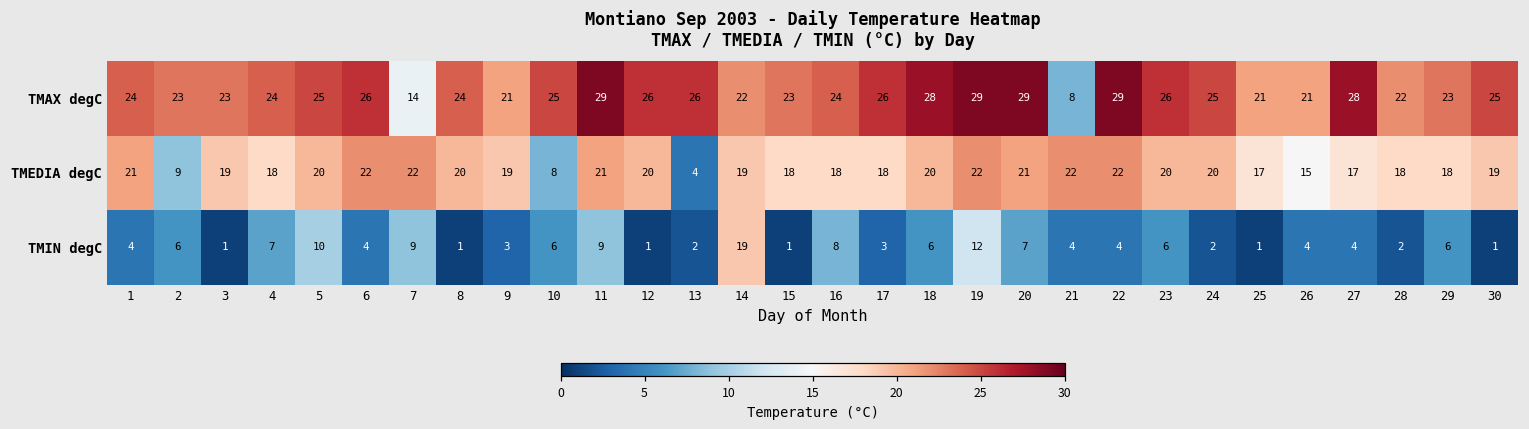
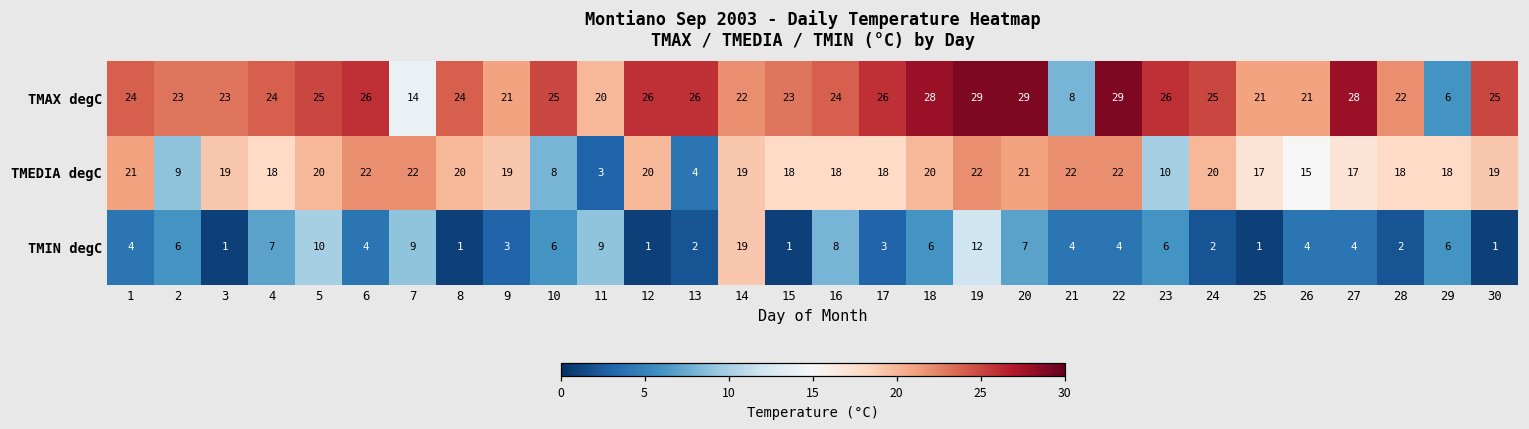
  {
    "TMAX degC": {
      "1": 24,
      "2": 23,
      "3": 23,
      "4": 24,
      "5": 25,
      "6": 26,
      "7": 14,
      "8": 24,
      "9": 21,
      "10": 25,
-     "11": 29,
+     "11": 20,
      "12": 26,
      "13": 26,
      "14": 22,
      "15": 23,
      "16": 24,
      "17": 26,
      "18": 28,
      "19": 29,
      "20": 29,
      "21": 8,
      "22": 29,
      "23": 26,
      "24": 25,
      "25": 21,
      "26": 21,
      "27": 28,
      "28": 22,
-     "29": 23,
+     "29": 6,
      "30": 25
    },
    "TMEDIA degC": {
      "1": 21,
      "2": 9,
      "3": 19,
      "4": 18,
      "5": 20,
      "6": 22,
      "7": 22,
      "8": 20,
      "9": 19,
      "10": 8,
-     "11": 21,
+     "11": 3,
      "12": 20,
      "13": 4,
      "14": 19,
      "15": 18,
      "16": 18,
      "17": 18,
      "18": 20,
      "19": 22,
      "20": 21,
      "21": 22,
      "22": 22,
-     "23": 20,
+     "23": 10,
      "24": 20,
      "25": 17,
      "26": 15,
      "27": 17,
      "28": 18,
      "29": 18,
      "30": 19
    },
    "TMIN degC": {
      "1": 4,
      "2": 6,
      "3": 1,
      "4": 7,
      "5": 10,
      "6": 4,
      "7": 9,
      "8": 1,
      "9": 3,
      "10": 6,
      "11": 9,
      "12": 1,
      "13": 2,
      "14": 19,
      "15": 1,
      "16": 8,
      "17": 3,
      "18": 6,
      "19": 12,
      "20": 7,
      "21": 4,
      "22": 4,
      "23": 6,
      "24": 2,
      "25": 1,
      "26": 4,
      "27": 4,
      "28": 2,
      "29": 6,
      "30": 1
    }
  }
